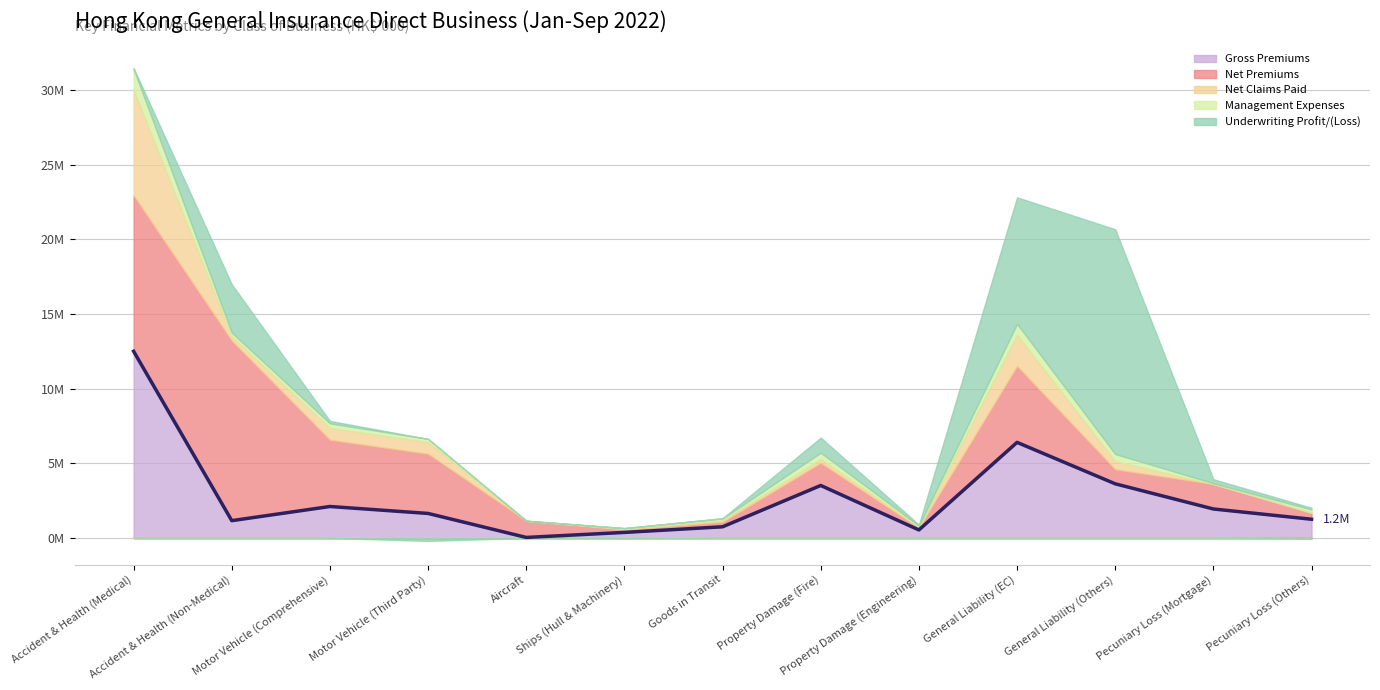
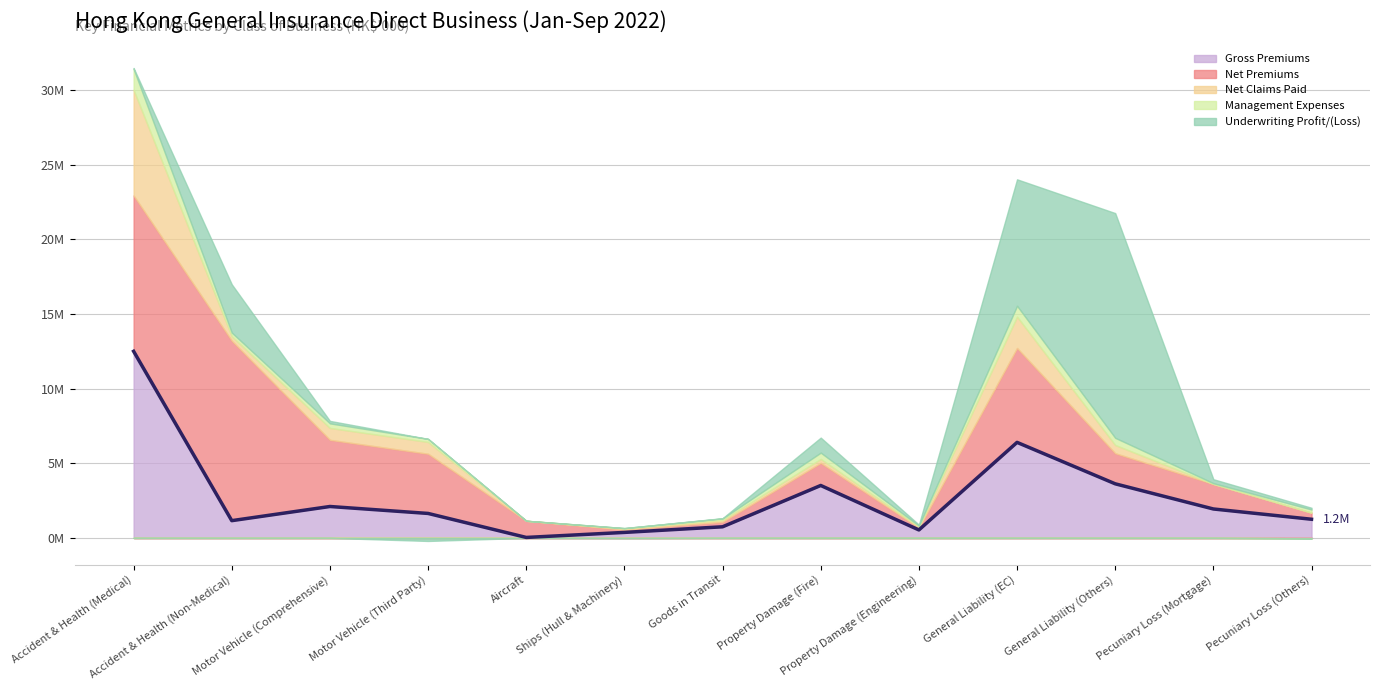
  {
    "Net Premiums": {
      "Accident & Health (Medical)": 10400000,
      "Accident & Health (Non-Medical)": 12100000,
      "Motor Vehicle (Comprehensive)": 4500000,
      "Motor Vehicle (Third Party)": 4000000,
      "Property Damage (Fire)": 1500000,
-     "General Liability (EC)": 5100000,
-     "General Liability (Others)": 1000000
+     "General Liability (EC)": 6300000,
+     "General Liability (Others)": 2000000
    },
    "Underwriting Profit/(Loss)": {
      "Accident & Health (Non-Medical)": 3200000,
      "Property Damage (Fire)": 1000000,
      "General Liability (EC)": 8500000,
      "General Liability (Others)": 15100000,
      "Pecuniary Loss (Mortgage)": 300000
    }
  }
